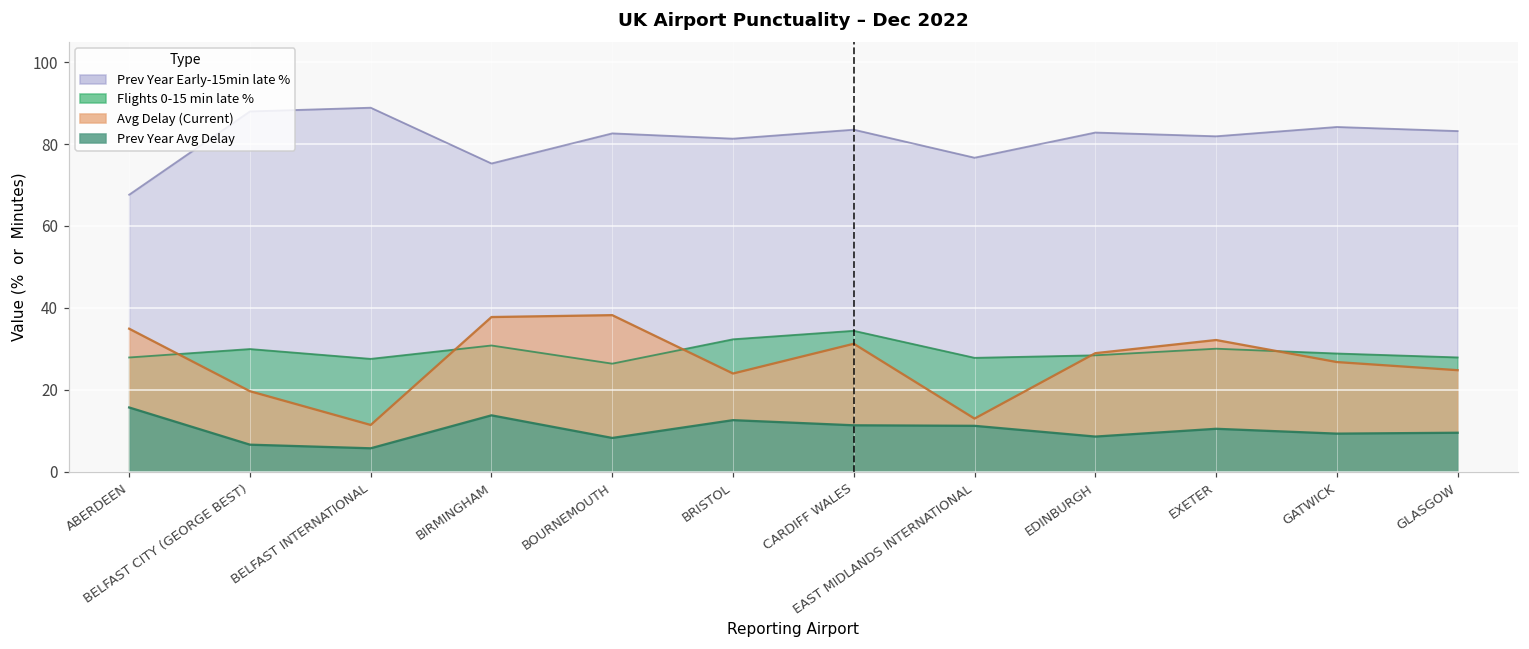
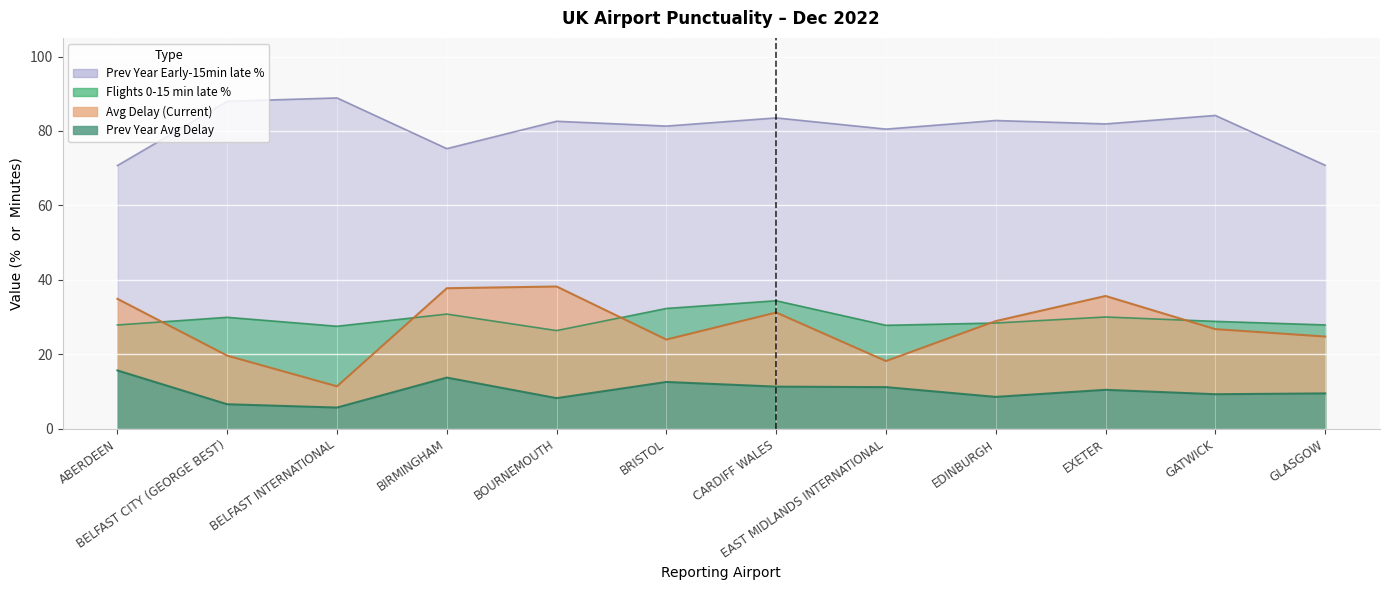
  {
    "Prev Year Early-15min late %": {
-     "ABERDEEN": 68,
+     "ABERDEEN": 71,
      "BELFAST INTERNATIONAL": 89,
      "BIRMINGHAM": 75,
      "BOURNEMOUTH": 83,
      "BRISTOL": 81,
      "CARDIFF WALES": 84,
-     "EAST MIDLANDS INTERNATIONAL": 77,
+     "EAST MIDLANDS INTERNATIONAL": 81,
      "EDINBURGH": 83,
      "EXETER": 82,
      "GATWICK": 84,
-     "GLASGOW": 83
+     "GLASGOW": 71
    },
    "Avg Delay (Current)": {
      "ABERDEEN": 35,
      "BELFAST CITY (GEORGE BEST)": 20,
      "BELFAST INTERNATIONAL": 11,
      "BIRMINGHAM": 38,
      "BOURNEMOUTH": 38,
      "BRISTOL": 24,
      "CARDIFF WALES": 31,
-     "EAST MIDLANDS INTERNATIONAL": 13,
-     "EXETER": 32,
+     "EAST MIDLANDS INTERNATIONAL": 18,
+     "EXETER": 36,
      "GATWICK": 27,
      "GLASGOW": 25
    }
  }
